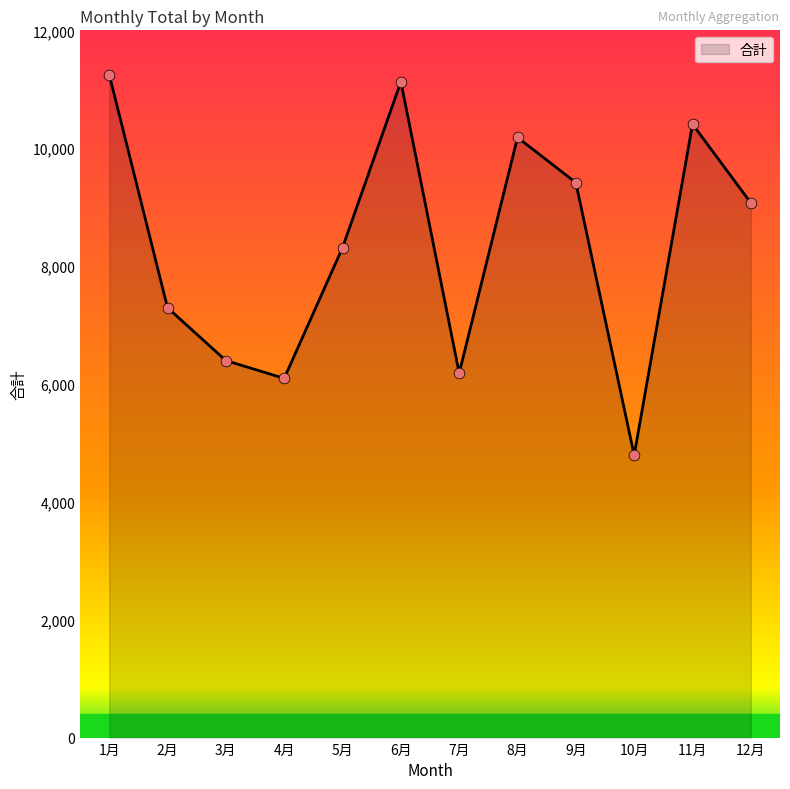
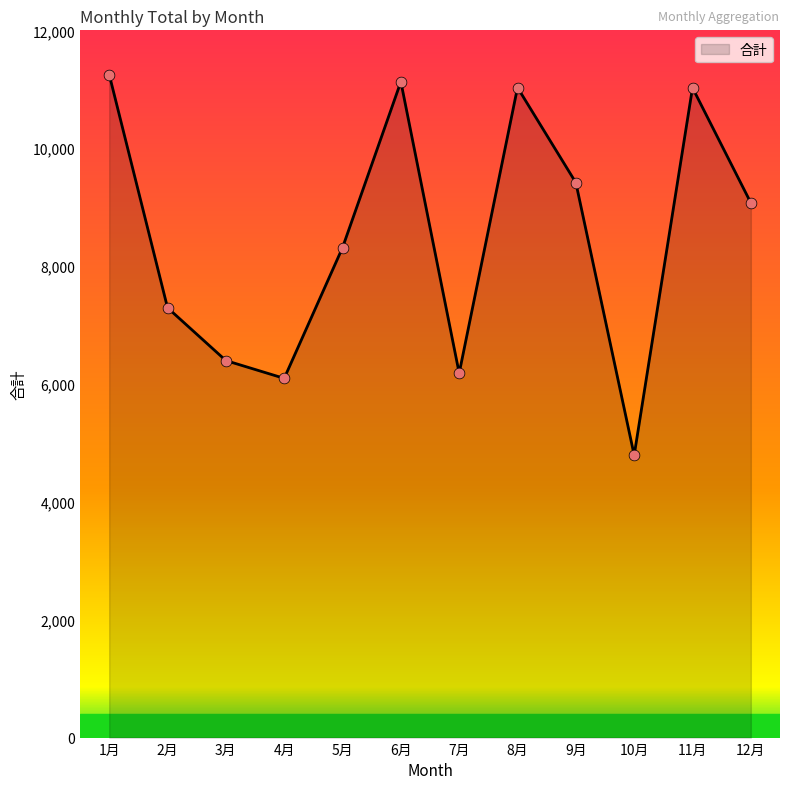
  {
    "1月": "11,300",
    "2月": "7,300",
    "3月": "6,400",
    "4月": "6,100",
    "5月": "8,300",
    "6月": "11,100",
    "7月": "6,200",
-   "8月": "10,200",
+   "8月": "11,000",
    "9月": "9,400",
    "10月": "4,800",
-   "11月": "10,400",
+   "11月": "11,000",
    "12月": "9,100"
  }
